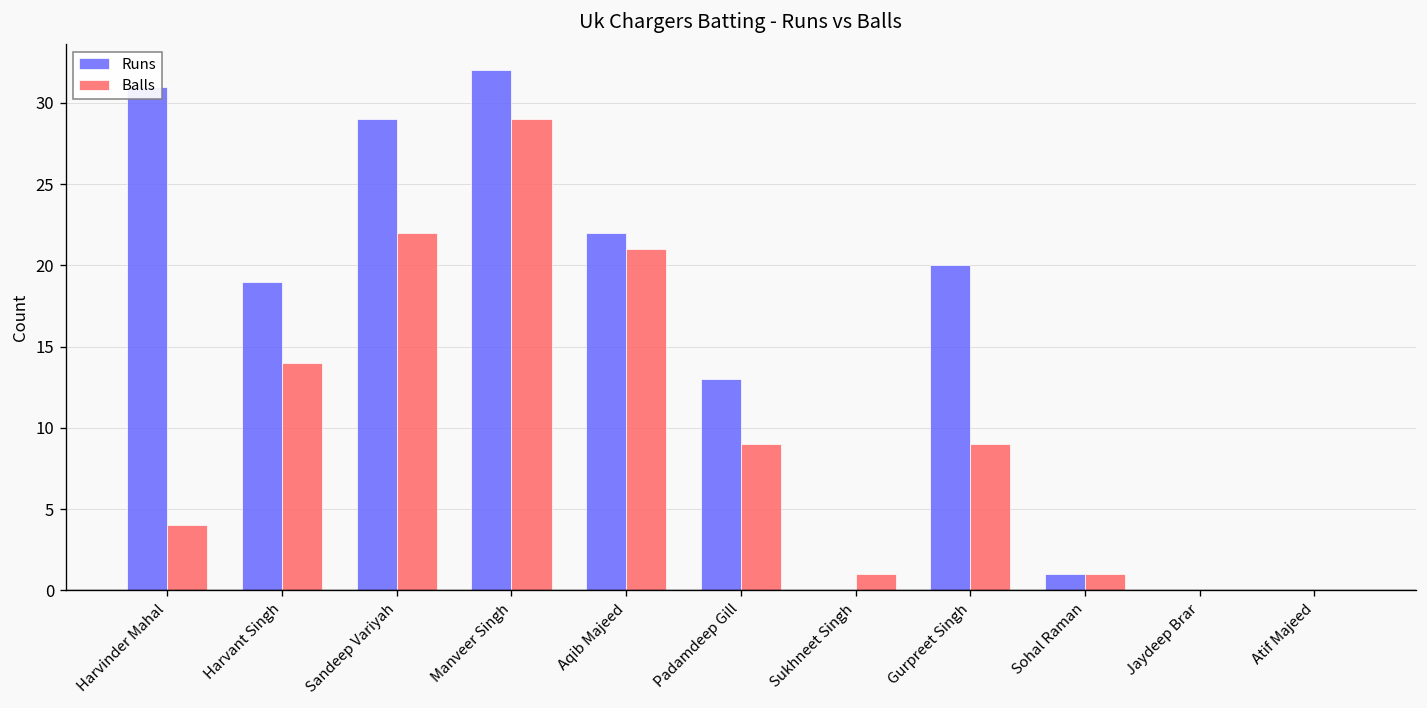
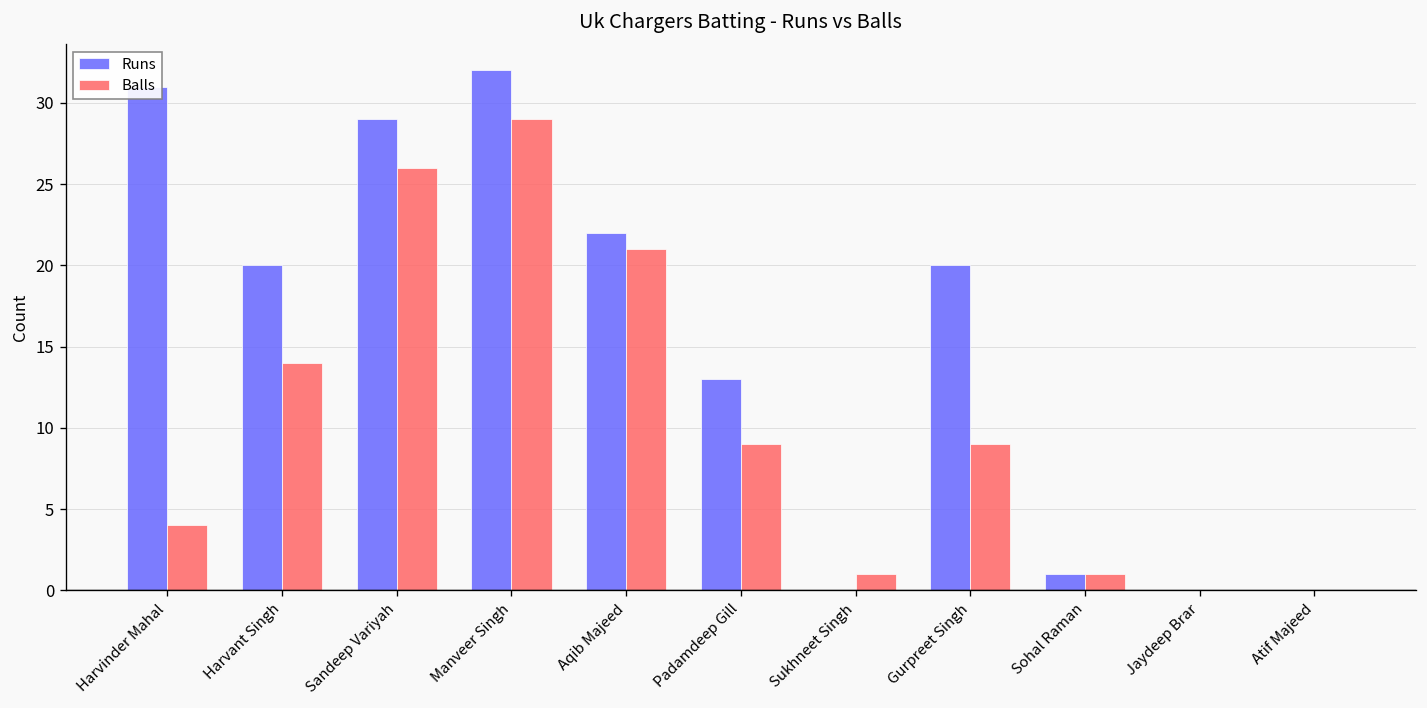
  {
    "Runs": {
-     "Harvant Singh": 19,
+     "Harvant Singh": 20,
      "Sandeep Variyah": 29,
      "Manveer Singh": 32,
      "Aqib Majeed": 22,
      "Padamdeep Gill": 13,
      "Sukhneet Singh": 0,
      "Gurpreet Singh": 20,
      "Sohal Raman": 1,
      "Jaydeep Brar": 0,
      "Atif Majeed": 0
    },
    "Balls": {
      "Harvinder Mahal": 4,
      "Harvant Singh": 14,
-     "Sandeep Variyah": 22,
+     "Sandeep Variyah": 26,
      "Manveer Singh": 29,
      "Aqib Majeed": 21,
      "Padamdeep Gill": 9,
      "Sukhneet Singh": 1,
      "Gurpreet Singh": 9,
      "Sohal Raman": 1,
      "Jaydeep Brar": 0,
      "Atif Majeed": 0
    }
  }
